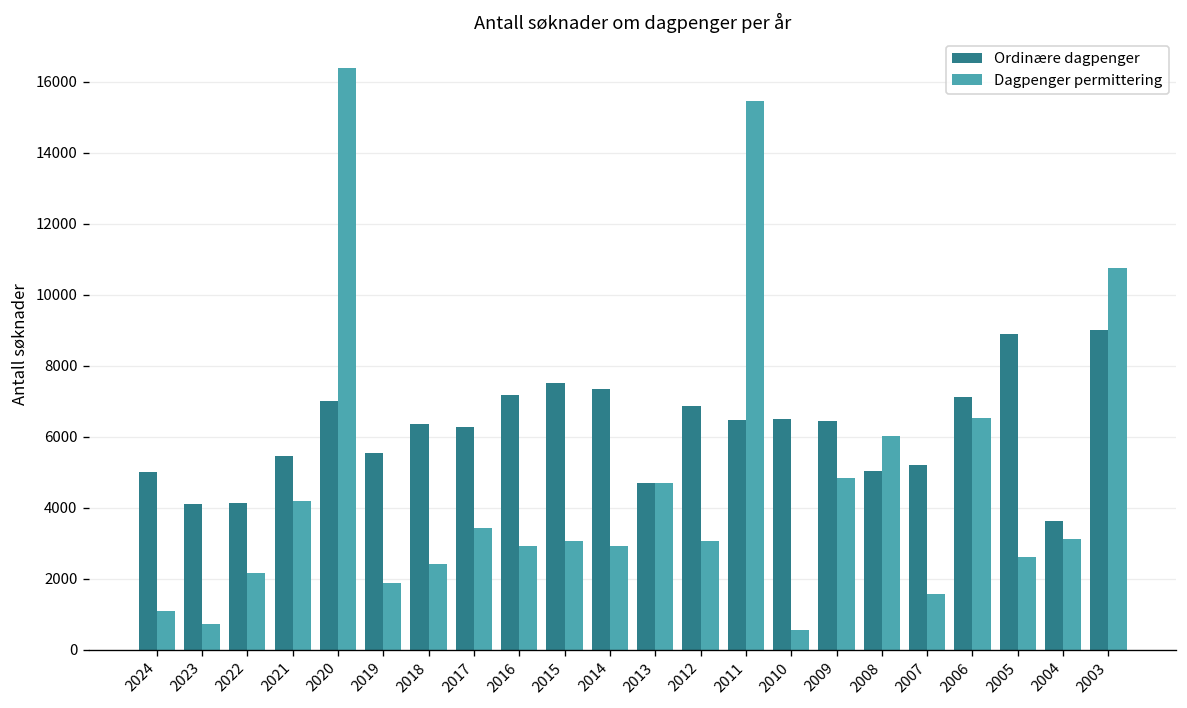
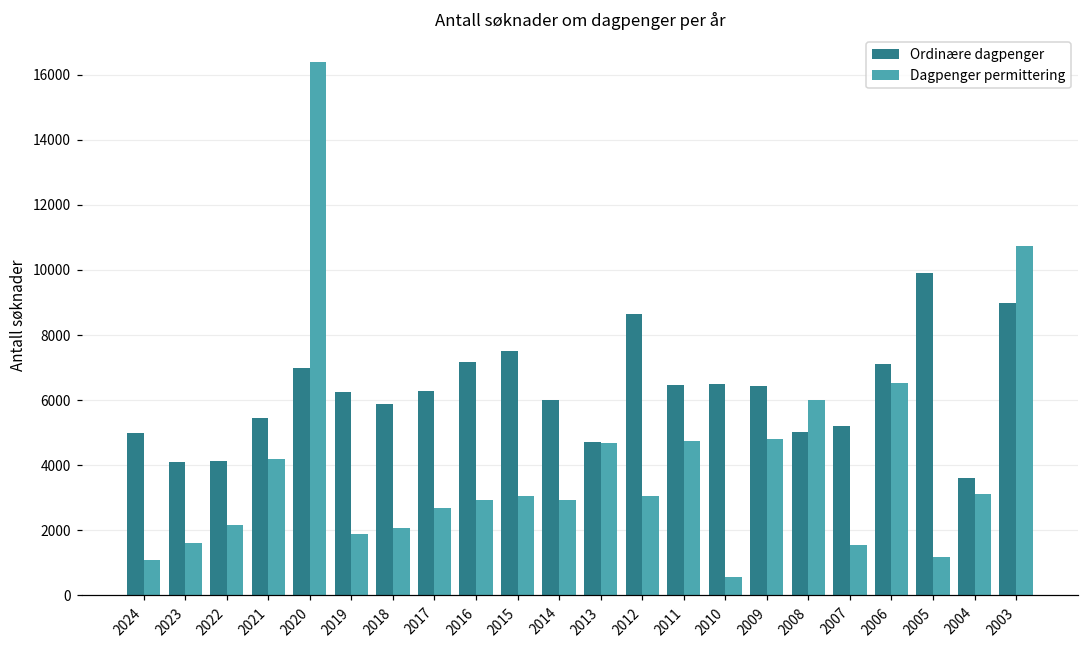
  {
    "Ordinære dagpenger": {
      "2024": 5000,
      "2023": 4100,
      "2022": 4100,
      "2021": 5500,
      "2020": 7000,
-     "2019": 5500,
-     "2018": 6300,
+     "2019": 6200,
+     "2018": 5900,
      "2017": 6300,
      "2016": 7200,
      "2015": 7500,
-     "2014": 7400,
+     "2014": 6000,
      "2013": 4700,
-     "2012": 6900,
+     "2012": 8600,
      "2011": 6500,
      "2010": 6500,
      "2009": 6500,
      "2008": 5000,
      "2007": 5200,
      "2006": 7100,
-     "2005": 8900,
+     "2005": 9900,
      "2004": 3600,
      "2003": 9000
    },
    "Dagpenger permittering": {
      "2024": 1100,
-     "2023": 700,
+     "2023": 1600,
      "2022": 2200,
      "2021": 4200,
      "2020": 16400,
      "2019": 1900,
-     "2018": 2400,
-     "2017": 3400,
+     "2018": 2100,
+     "2017": 2700,
      "2016": 2900,
      "2015": 3100,
      "2014": 2900,
      "2013": 4700,
      "2012": 3100,
-     "2011": 15400,
+     "2011": 4700,
      "2010": 600,
      "2009": 4800,
      "2008": 6000,
      "2007": 1600,
      "2006": 6500,
-     "2005": 2600,
+     "2005": 1200,
      "2004": 3100,
      "2003": 10700
    }
  }
